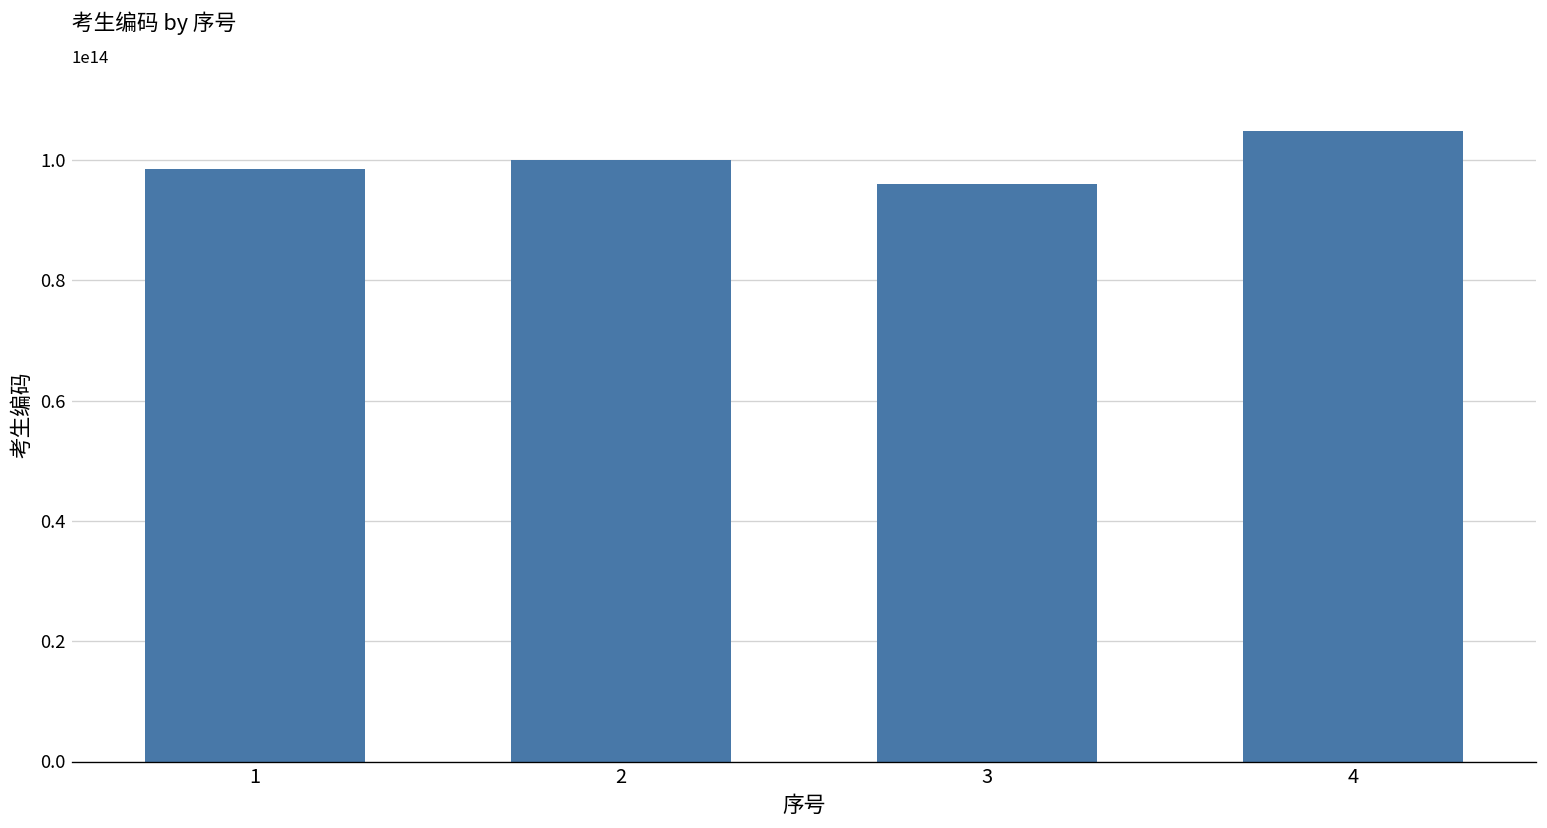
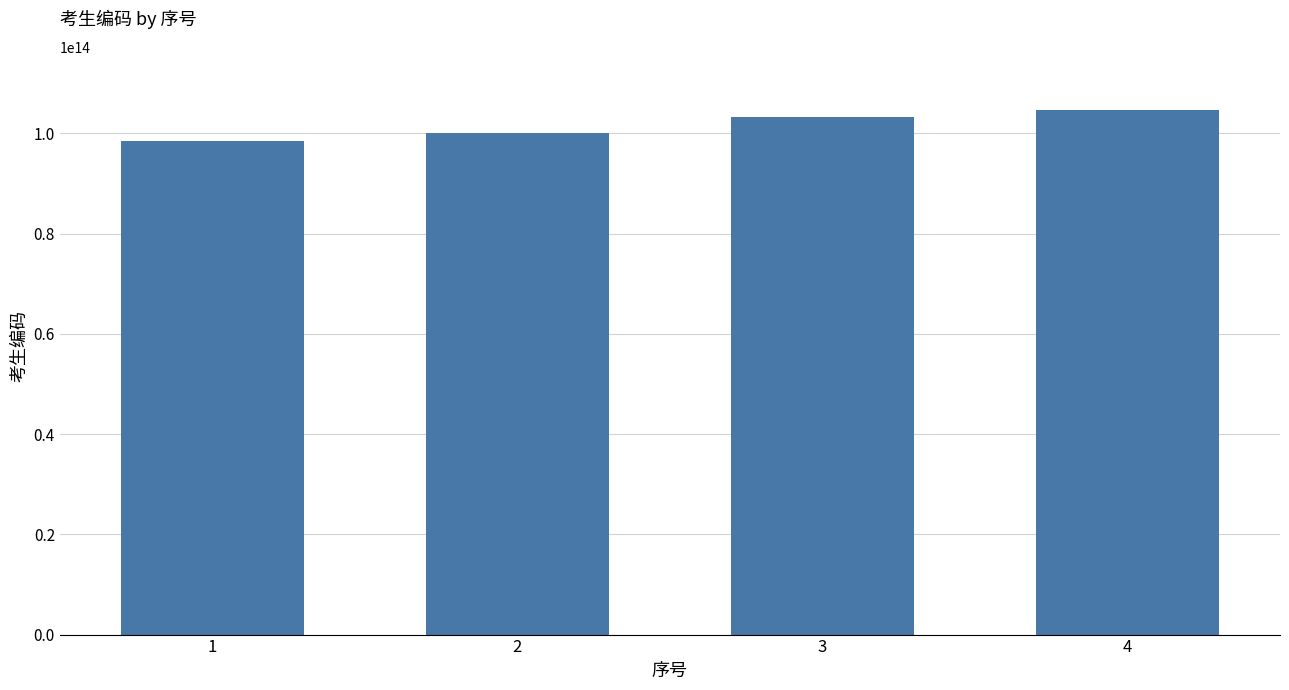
  {
    "1": 98000000000000,
    "2": 100000000000000,
-   "3": 96000000000000,
+   "3": 103000000000000,
    "4": 105000000000000
  }
